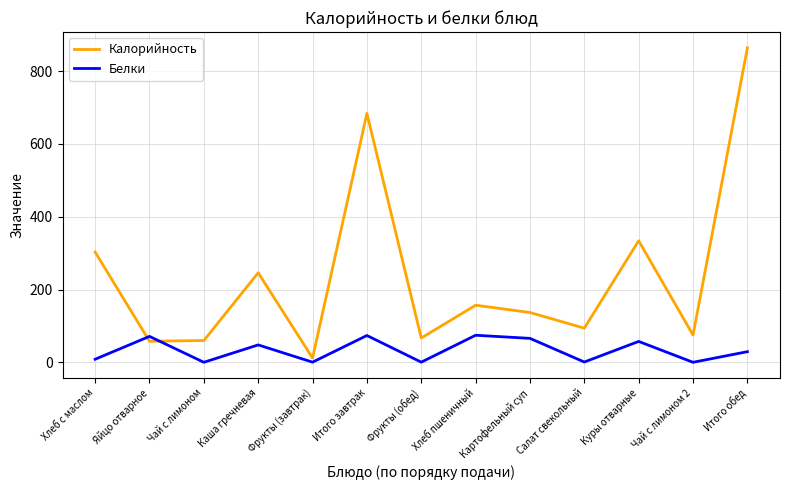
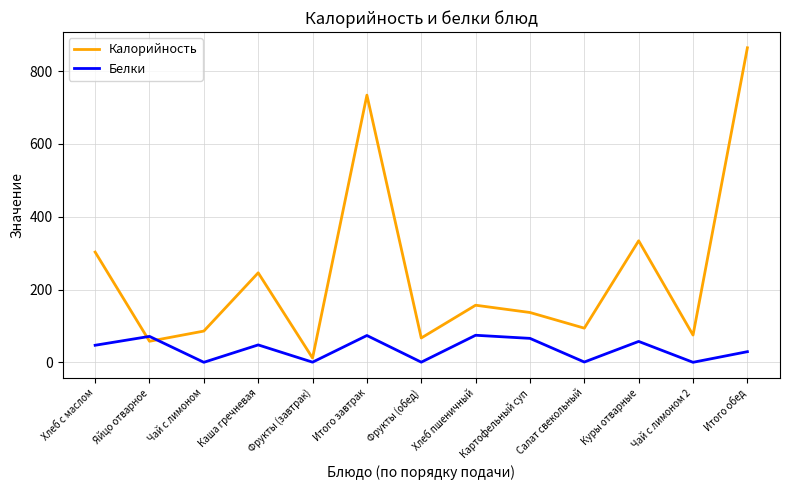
  {
    "Калорийность": {
      "Хлеб с маслом": 300,
      "Яйцо отварное": 60,
-     "Чай с лимоном": 60,
+     "Чай с лимоном": 90,
      "Каша гречневая": 250,
      "Фрукты (завтрак)": 10,
-     "Итого завтрак": 680,
+     "Итого завтрак": 730,
      "Фрукты (обед)": 70,
      "Хлеб пшеничный": 160,
      "Картофельный суп": 140,
      "Салат свекольный": 90,
      "Куры отварные": 330,
      "Чай с лимоном 2": 80,
      "Итого обед": 860
    },
    "Белки": {
-     "Хлеб с маслом": 10,
+     "Хлеб с маслом": 50,
      "Яйцо отварное": 70,
      "Чай с лимоном": 0,
      "Каша гречневая": 50,
      "Фрукты (завтрак)": 0,
      "Итого завтрак": 70,
      "Фрукты (обед)": 0,
      "Хлеб пшеничный": 70,
      "Картофельный суп": 70,
      "Салат свекольный": 0,
      "Куры отварные": 60,
      "Чай с лимоном 2": 0,
      "Итого обед": 30
    }
  }
